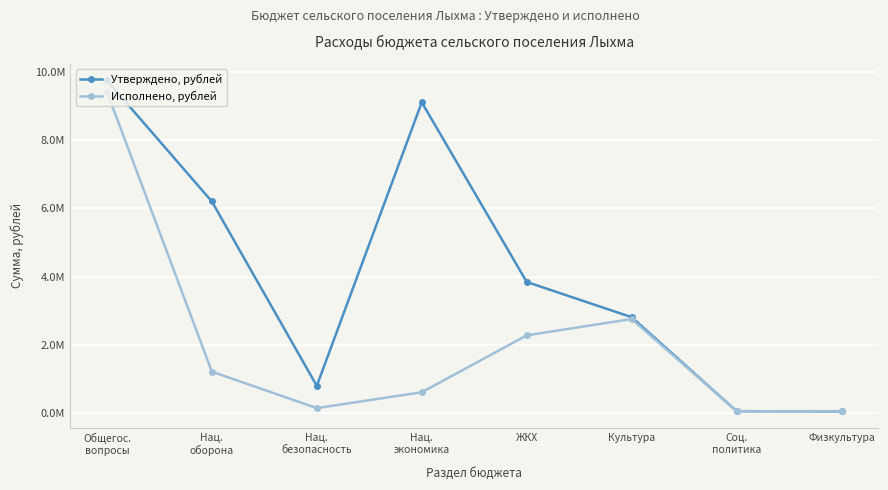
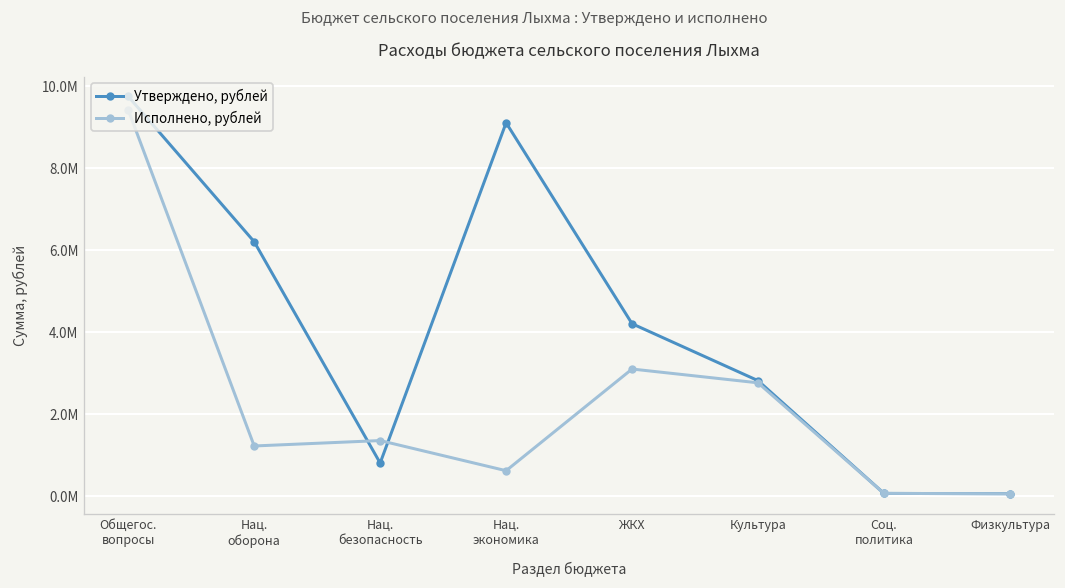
  {
    "Утверждено, рублей": {
      "Нац. оборона": 6200000,
      "Нац. безопасность": 800000,
      "Нац. экономика": 9100000,
-     "ЖКХ": 3800000
+     "ЖКХ": 4200000
    },
    "Исполнено, рублей": {
      "Нац. оборона": 1200000,
-     "Нац. безопасность": 200000,
+     "Нац. безопасность": 1400000,
      "Нац. экономика": 600000,
-     "ЖКХ": 2300000
+     "ЖКХ": 3100000
    }
  }
